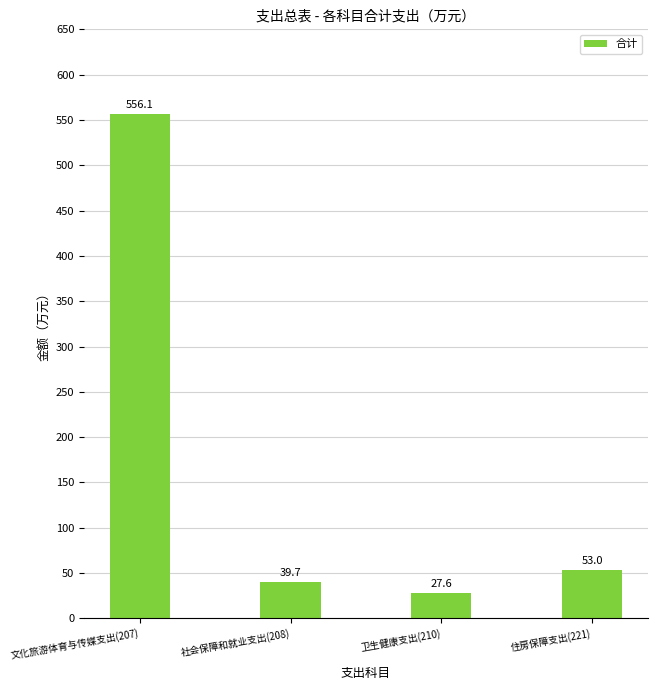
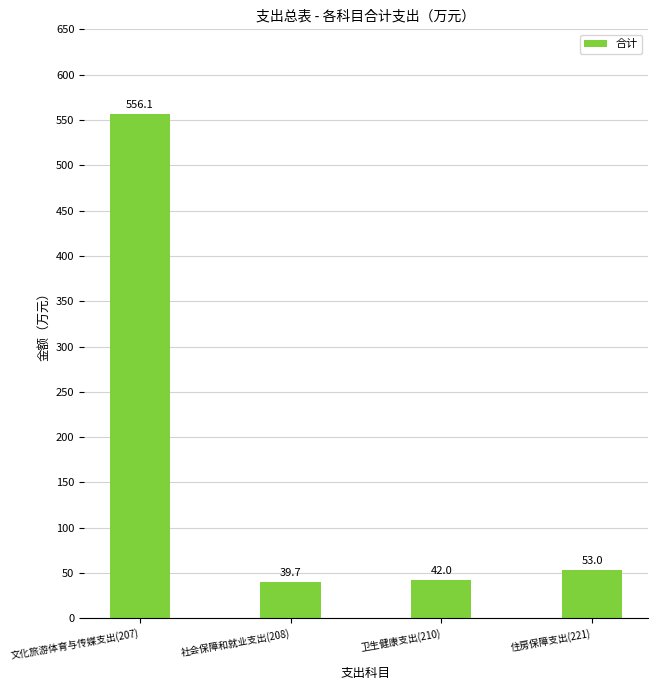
  {
    "文化旅游体育与传媒支出(207)": 556.1,
    "社会保障和就业支出(208)": 39.7,
-   "卫生健康支出(210)": 27.6,
+   "卫生健康支出(210)": 42.0,
    "住房保障支出(221)": 53.0
  }
